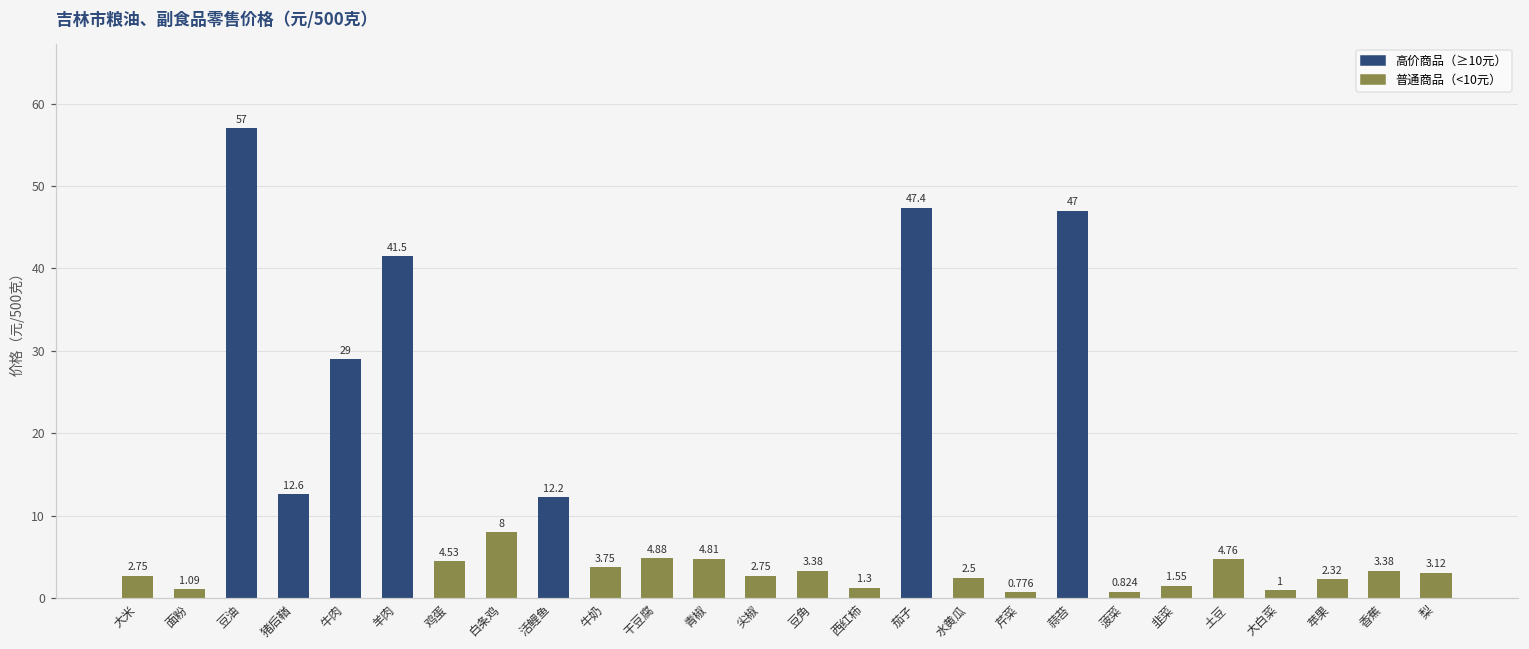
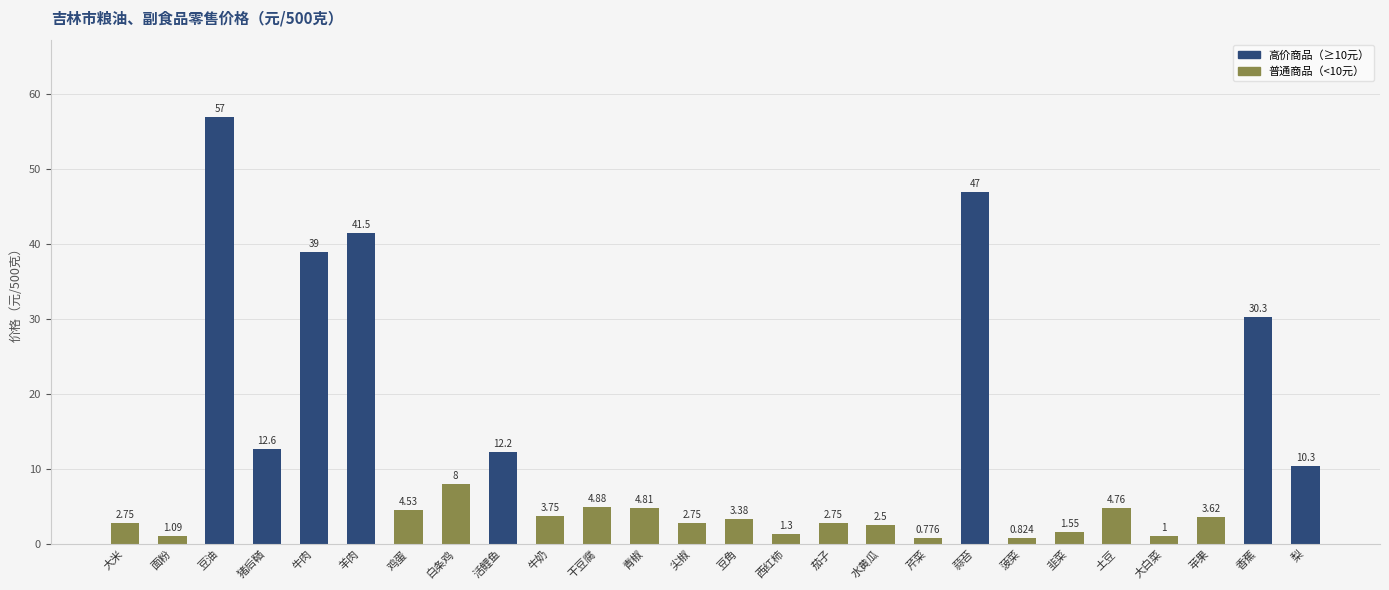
  {
    "大米": 2.75,
    "面粉": 1.09,
    "豆油": 57,
    "猪后鞧": 12.6,
-   "牛肉": 29,
+   "牛肉": 39,
    "羊肉": 41.5,
    "鸡蛋": 4.53,
    "白条鸡": 8,
    "活鲤鱼": 12.2,
    "牛奶": 3.75,
    "干豆腐": 4.88,
    "青椒": 4.81,
    "尖椒": 2.75,
    "豆角": 3.38,
    "西红柿": 1.3,
-   "茄子": 47.4,
+   "茄子": 2.75,
    "水黄瓜": 2.5,
    "芹菜": 0.776,
    "蒜苔": 47,
    "菠菜": 0.824,
    "韭菜": 1.55,
    "土豆": 4.76,
    "大白菜": 1,
-   "苹果": 2.32,
-   "香蕉": 3.38,
-   "梨": 3.12
+   "苹果": 3.62,
+   "香蕉": 30.3,
+   "梨": 10.3
  }
